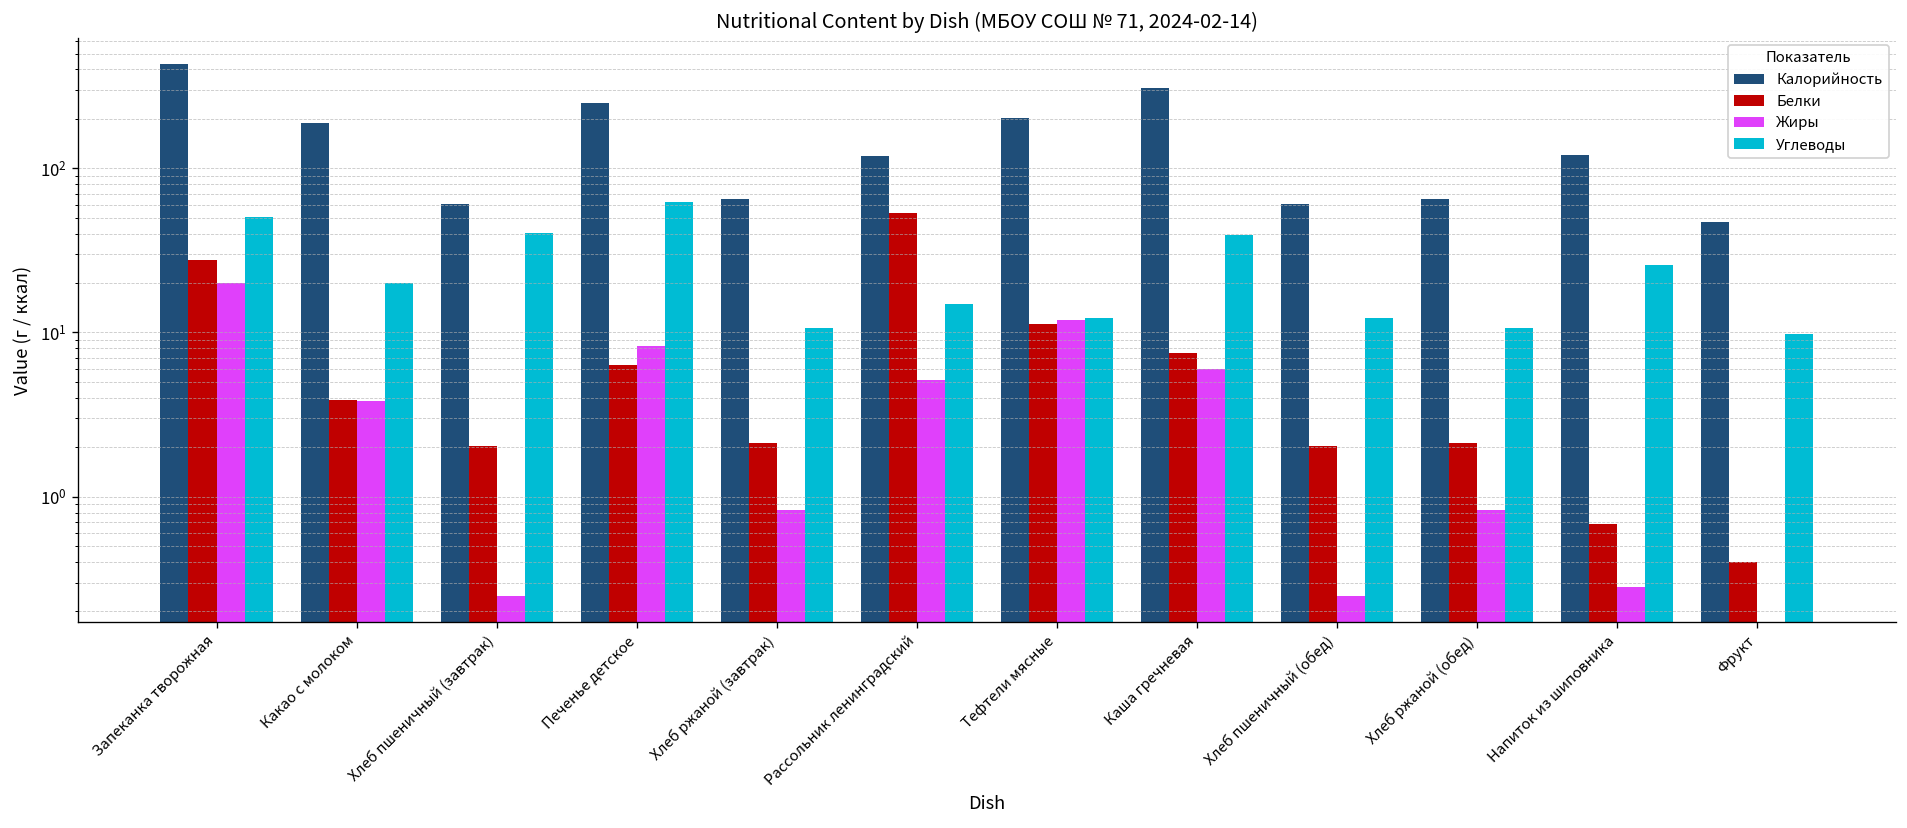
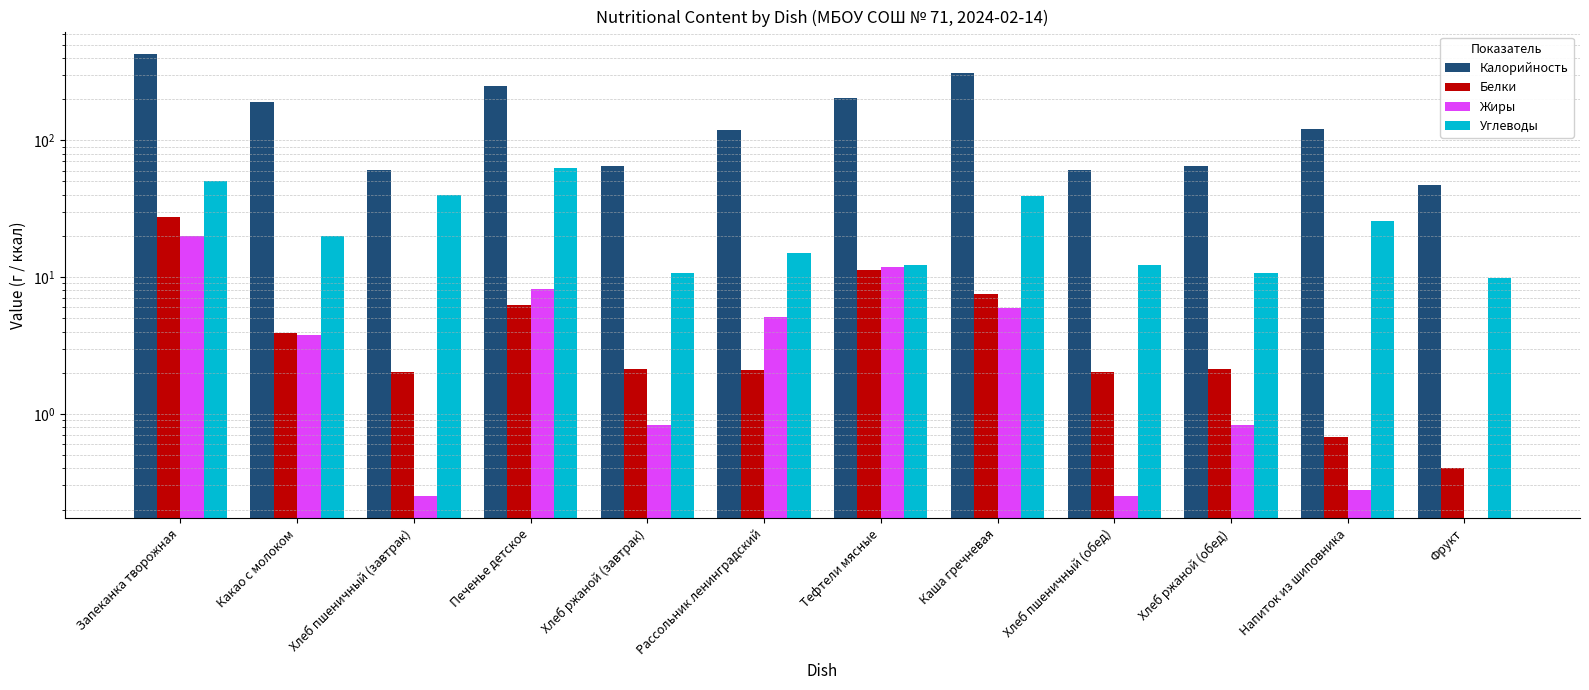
  {
    "Калорийность": {
      "Запеканка творожная": 430,
      "Какао с молоком": 190,
      "Хлеб пшеничный (завтрак)": 60,
      "Печенье детское": 250,
      "Хлеб ржаной (завтрак)": 60,
      "Рассольник ленинградский": 120,
      "Тефтели мясные": 200,
      "Каша гречневая": 310,
      "Хлеб пшеничный (обед)": 60,
      "Хлеб ржаной (обед)": 60,
      "Напиток из шиповника": 120,
      "Фрукт": 47
    },
    "Белки": {
      "Запеканка творожная": 28,
      "Какао с молоком": 3.9,
      "Хлеб пшеничный (завтрак)": 2.0,
      "Печенье детское": 6,
      "Хлеб ржаной (завтрак)": 2.1,
-     "Рассольник ленинградский": 53,
+     "Рассольник ленинградский": 2.1,
      "Тефтели мясные": 11,
      "Каша гречневая": 8,
      "Хлеб пшеничный (обед)": 2.0,
      "Хлеб ржаной (обед)": 2.1,
      "Напиток из шиповника": 0.7,
      "Фрукт": 0.4
    },
    "Жиры": {
      "Запеканка творожная": 20,
      "Какао с молоком": 3.8,
      "Хлеб пшеничный (завтрак)": 0.25,
      "Печенье детское": 8,
      "Хлеб ржаной (завтрак)": 0.8,
      "Рассольник ленинградский": 5.1,
      "Тефтели мясные": 12,
      "Каша гречневая": 6,
      "Хлеб пшеничный (обед)": 0.25,
      "Хлеб ржаной (обед)": 0.8,
      "Напиток из шиповника": 0.28
    },
    "Углеводы": {
      "Запеканка творожная": 50,
      "Какао с молоком": 20,
      "Хлеб пшеничный (завтрак)": 40,
      "Печенье детское": 60,
      "Хлеб ржаной (завтрак)": 11,
      "Рассольник ленинградский": 15,
      "Тефтели мясные": 12,
      "Каша гречневая": 39,
      "Хлеб пшеничный (обед)": 12,
      "Хлеб ржаной (обед)": 11,
      "Напиток из шиповника": 26,
      "Фрукт": 10
    }
  }
